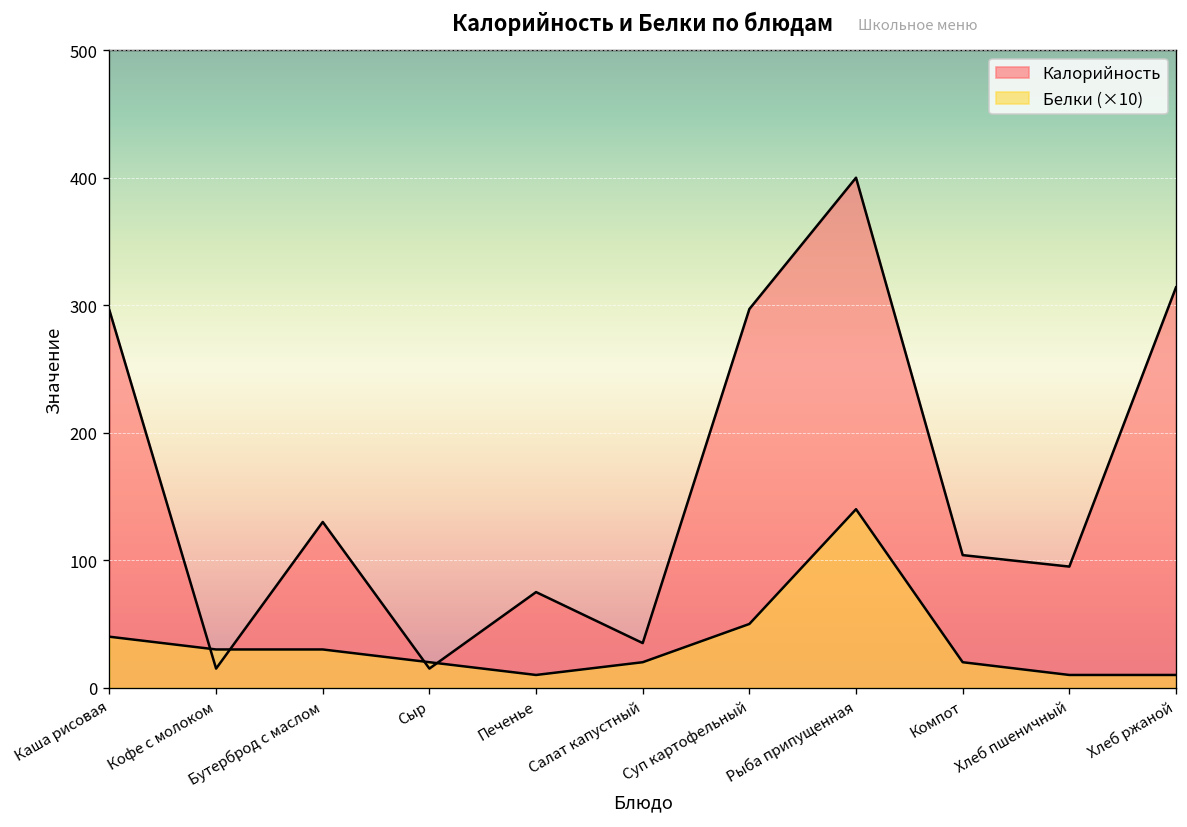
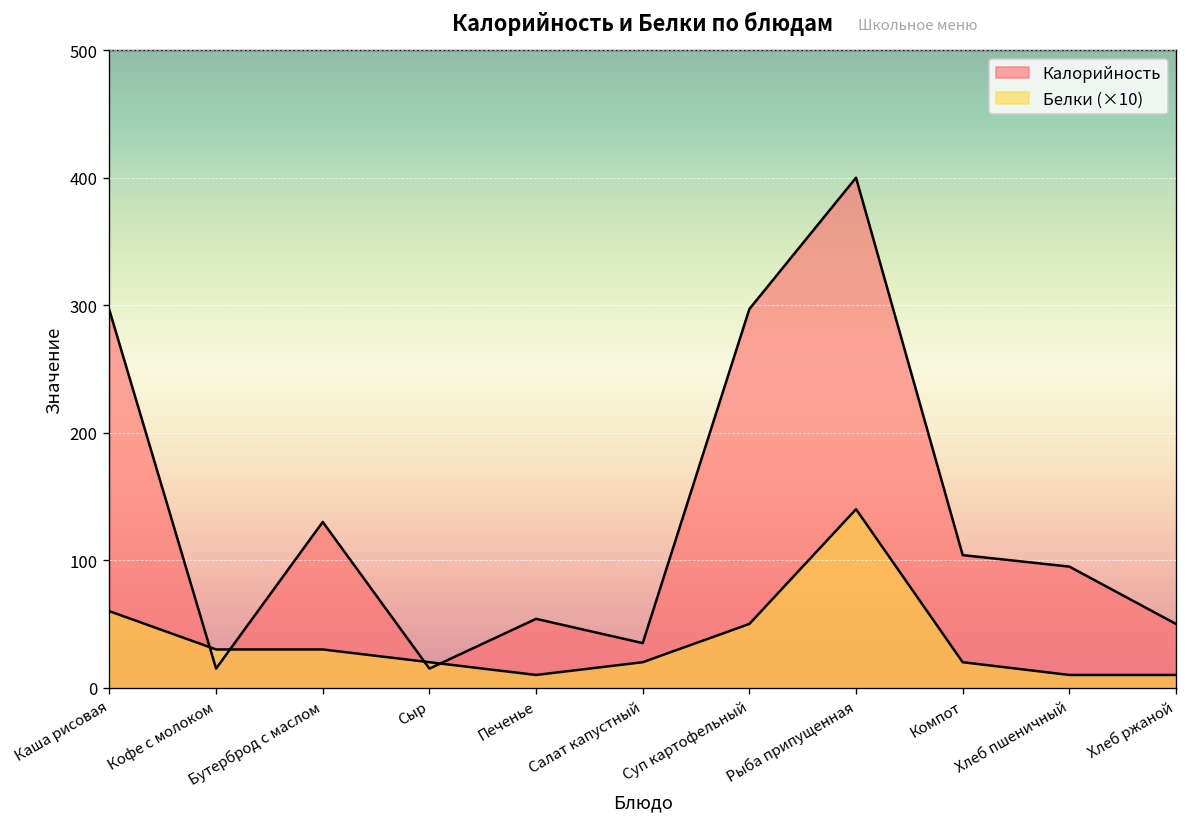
  {
    "Калорийность": {
      "Каша рисовая": 296,
      "Кофе с молоком": 15,
      "Бутерброд с маслом": 130,
      "Сыр": 15,
-     "Печенье": 75,
+     "Печенье": 54,
      "Салат капустный": 35,
      "Суп картофельный": 297,
      "Рыба припущенная": 400,
      "Компот": 104,
      "Хлеб пшеничный": 95,
-     "Хлеб ржаной": 314
+     "Хлеб ржаной": 50
    },
    "Белки (×10)": {
-     "Каша рисовая": 40,
+     "Каша рисовая": 60,
      "Кофе с молоком": 30,
      "Бутерброд с маслом": 30,
      "Сыр": 20,
      "Печенье": 10,
      "Салат капустный": 20,
      "Суп картофельный": 50,
      "Рыба припущенная": 140,
      "Компот": 20,
      "Хлеб пшеничный": 10,
      "Хлеб ржаной": 10
    }
  }
